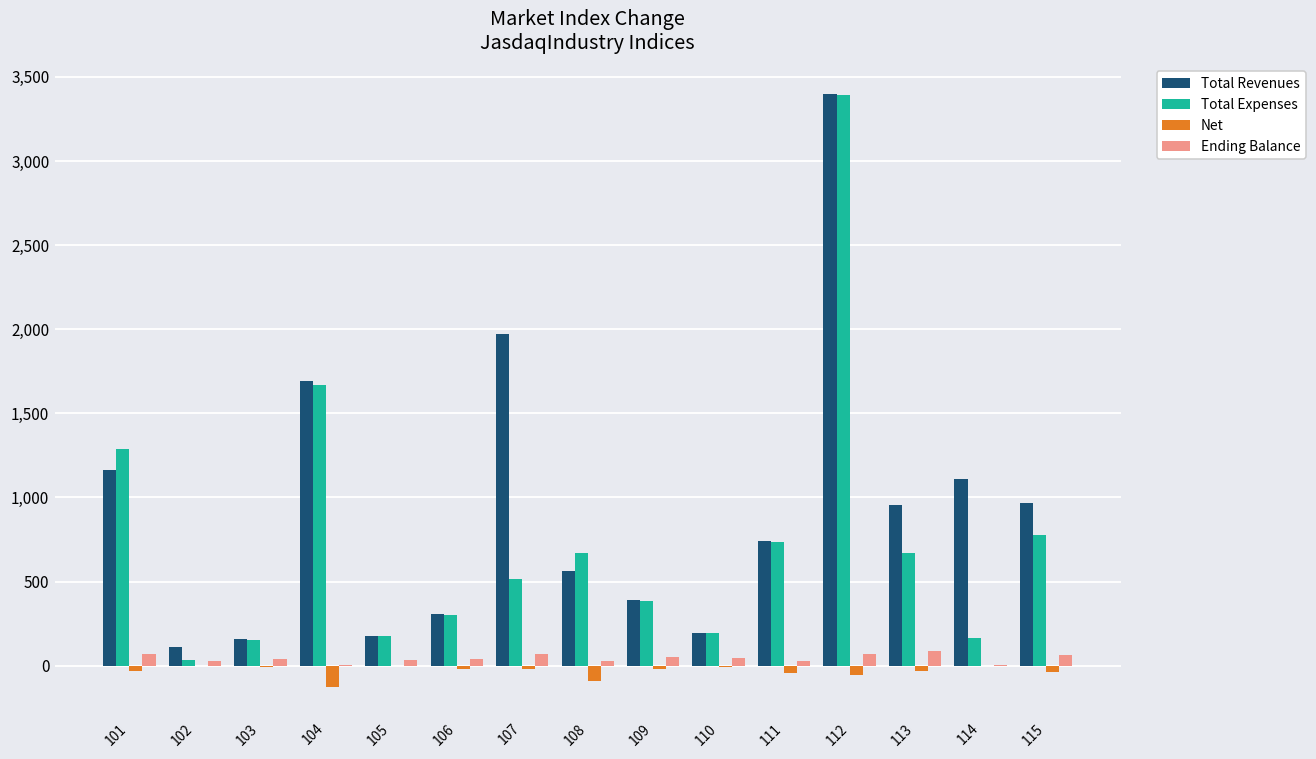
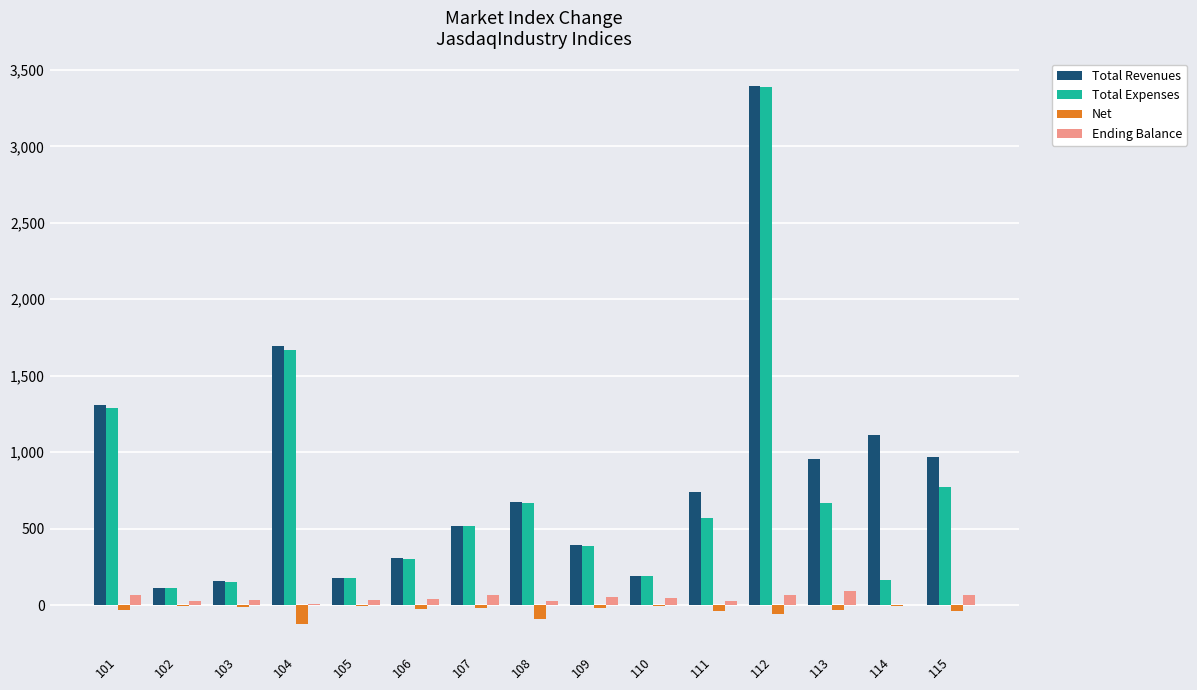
  {
    "Total Revenues": {
-     "101": "1,170",
+     "101": "1,310",
      "102": "110",
      "103": "160",
      "104": "1,690",
      "105": "180",
      "106": "310",
-     "107": "1,970",
-     "108": "560",
+     "107": "520",
+     "108": "680",
      "109": "390",
      "110": "190",
      "111": "740",
      "112": "3,400",
      "113": "960",
      "114": "1,110",
      "115": "970"
    },
    "Total Expenses": {
      "101": "1,290",
-     "102": "40",
+     "102": "110",
      "103": "150",
      "104": "1,670",
      "105": "180",
      "106": "300",
      "107": "520",
      "108": "670",
      "109": "390",
      "110": "190",
-     "111": "740",
+     "111": "570",
      "112": "3,390",
      "113": "670",
      "114": "160",
      "115": "780"
    },
    "Net": {
      "101": "-30",
      "104": "-120",
      "106": "-20",
      "107": "-20",
      "108": "-90",
      "109": "-20",
      "111": "-40",
      "112": "-60",
      "113": "-30",
      "115": "-40"
    },
    "Ending Balance": {
      "101": "70",
      "102": "30",
      "103": "40",
      "105": "30",
      "106": "40",
      "107": "70",
      "108": "30",
      "109": "50",
      "110": "50",
      "111": "30",
      "112": "70",
      "113": "90",
      "115": "60"
    }
  }
